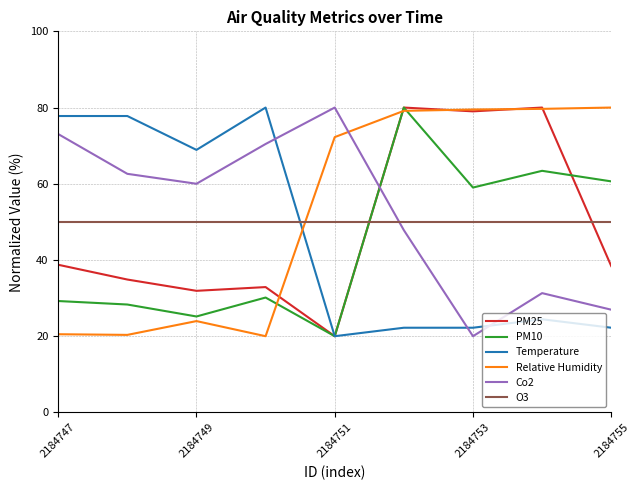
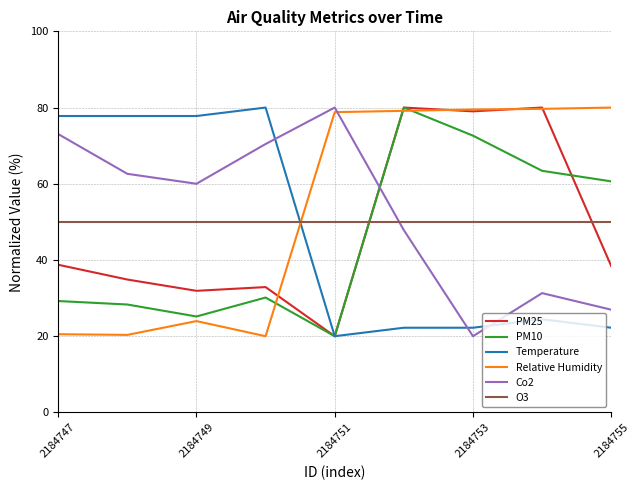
  {
    "PM25": {
      "2184747": 39,
      "2184749": 32,
      "2184755": 38
    },
    "PM10": {
      "2184747": 29,
      "2184749": 25,
-     "2184753": 59,
+     "2184753": 73,
      "2184755": 61
    },
    "Temperature": {
      "2184747": 78,
-     "2184749": 69,
+     "2184749": 78,
      "2184753": 22,
      "2184755": 22
    },
    "Relative Humidity": {
      "2184747": 21,
      "2184749": 24,
-     "2184751": 72,
+     "2184751": 79,
      "2184755": 80
    },
    "Co2": {
      "2184747": 73,
      "2184749": 60,
      "2184751": 80,
      "2184753": 20,
      "2184755": 27
    },
    "O3": {
      "2184747": 50,
      "2184749": 50,
      "2184751": 50,
      "2184753": 50,
      "2184755": 50
    }
  }
